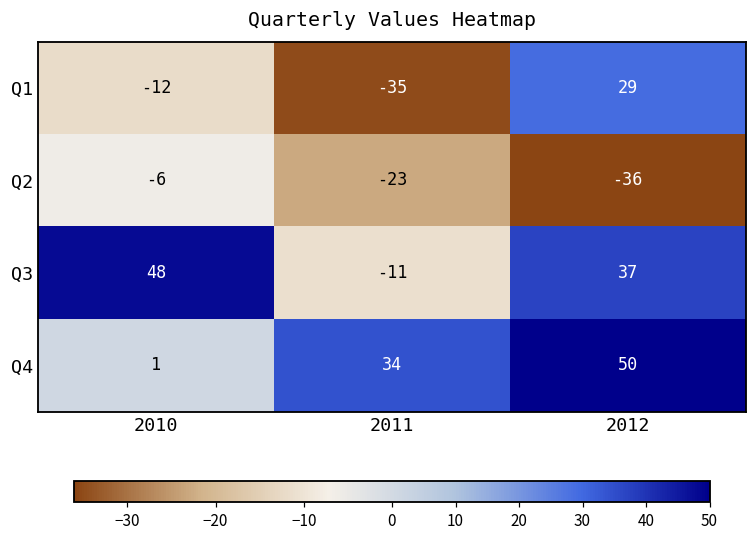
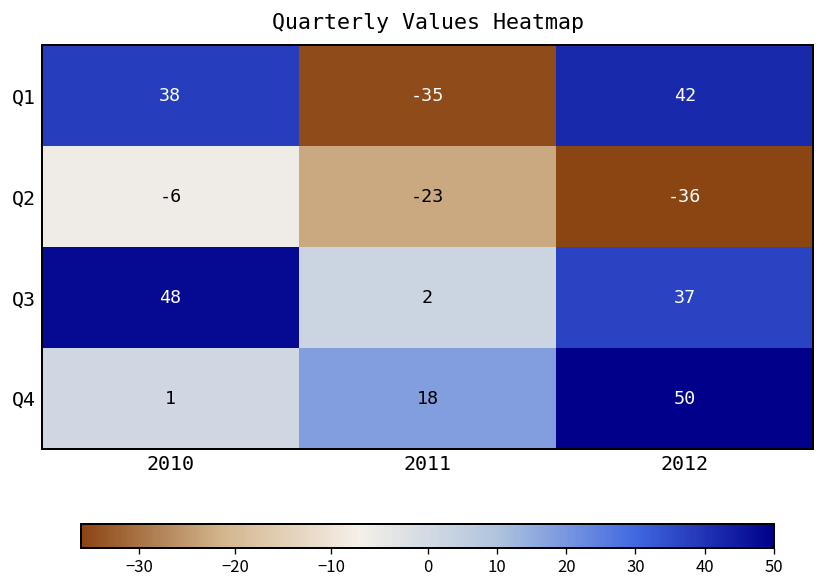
  {
    "Q1": {
-     "2010": -12,
+     "2010": 38,
      "2011": -35,
-     "2012": 29
+     "2012": 42
    },
    "Q2": {
      "2010": -6,
      "2011": -23,
      "2012": -36
    },
    "Q3": {
      "2010": 48,
-     "2011": -11,
+     "2011": 2,
      "2012": 37
    },
    "Q4": {
      "2010": 1,
-     "2011": 34,
+     "2011": 18,
      "2012": 50
    }
  }
